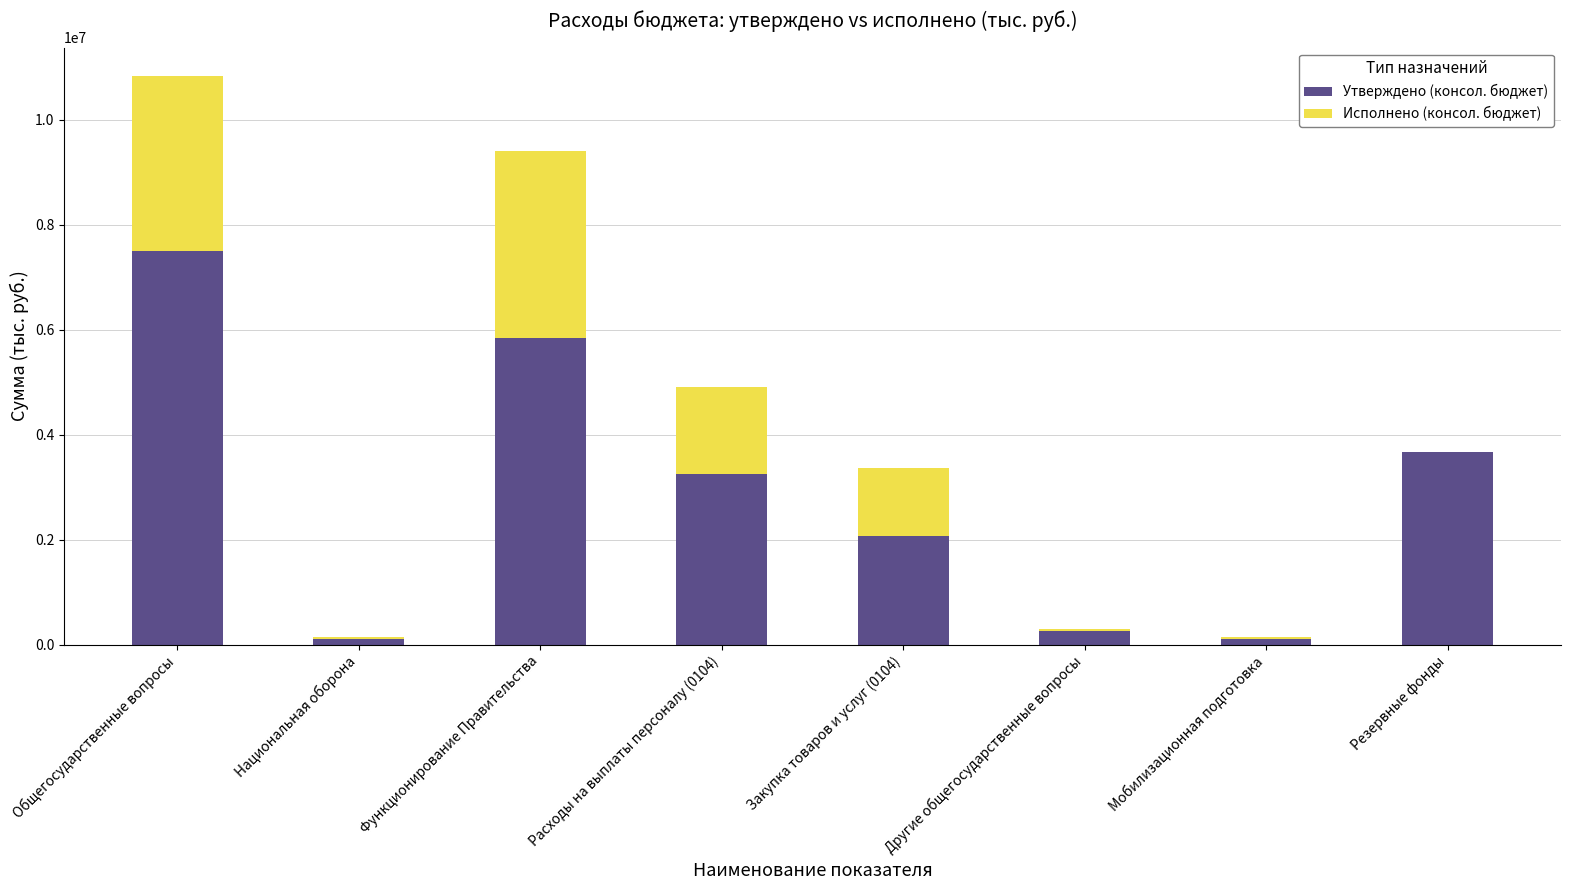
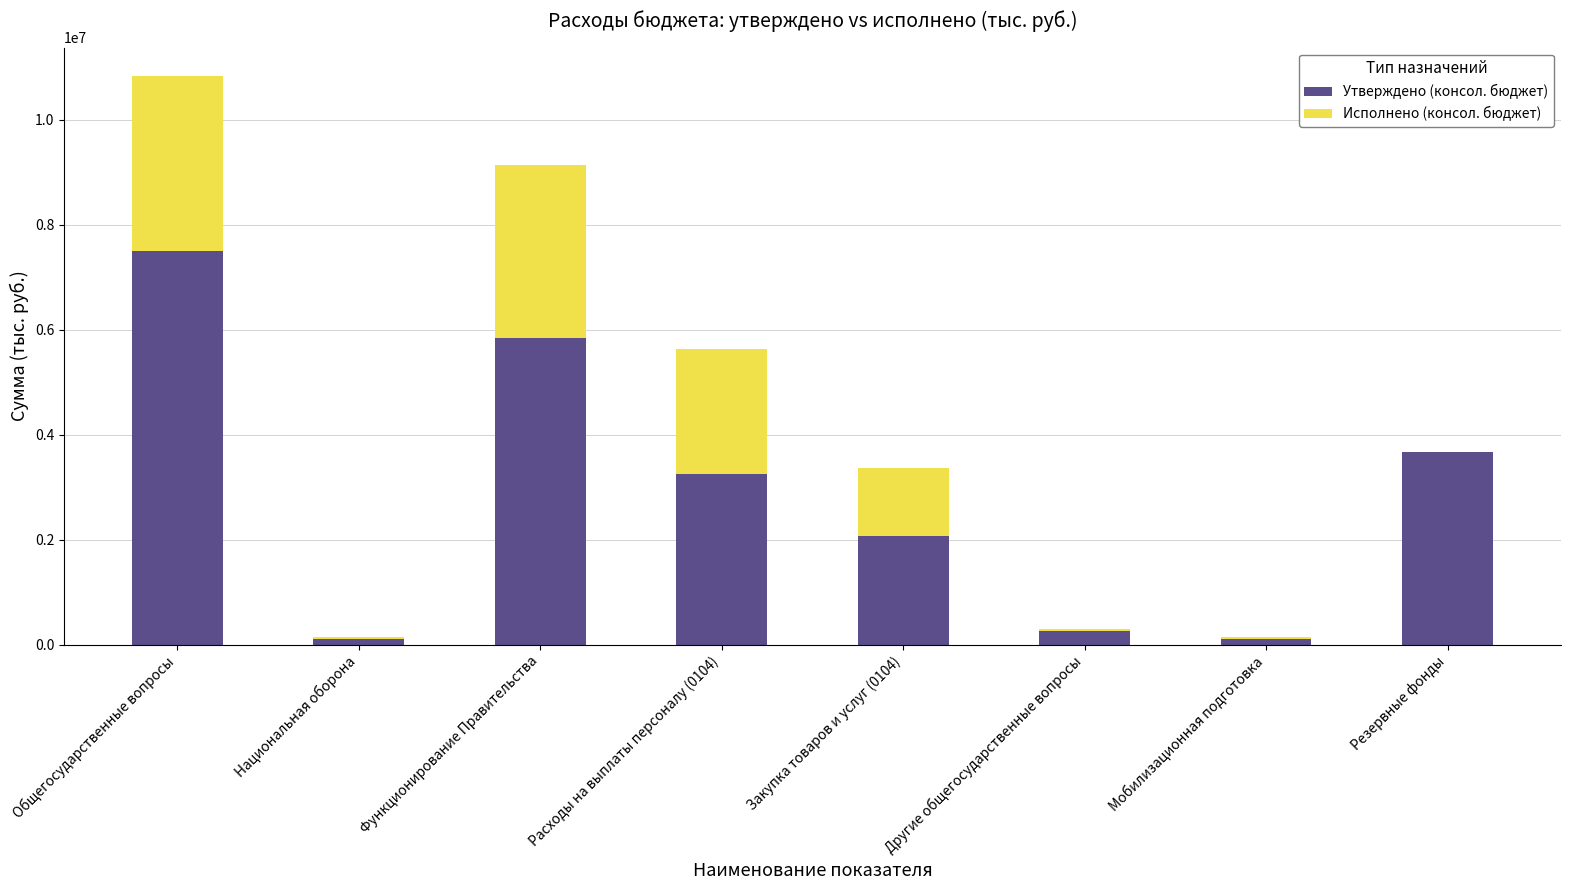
  {
    "Утверждено (консол. бюджет)": {
      "Общегосударственные вопросы": 7500000,
      "Национальная оборона": 100000,
      "Функционирование Правительства": 5800000,
      "Расходы на выплаты персоналу (0104)": 3200000,
      "Закупка товаров и услуг (0104)": 2100000,
      "Другие общегосударственные вопросы": 300000,
      "Мобилизационная подготовка": 100000,
      "Резервные фонды": 3700000
    },
    "Исполнено (консол. бюджет)": {
      "Общегосударственные вопросы": 3300000,
-     "Функционирование Правительства": 3600000,
-     "Расходы на выплаты персоналу (0104)": 1700000,
+     "Функционирование Правительства": 3300000,
+     "Расходы на выплаты персоналу (0104)": 2400000,
      "Закупка товаров и услуг (0104)": 1300000,
      "Резервные фонды": 0
    }
  }
